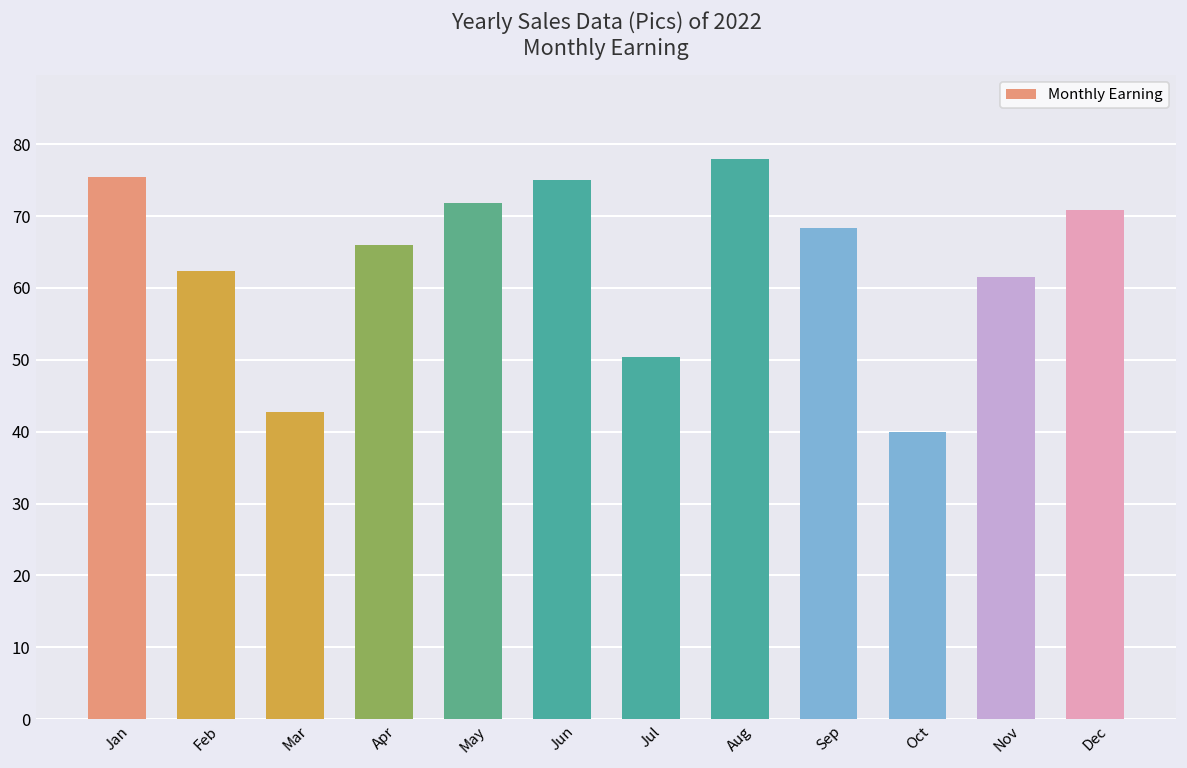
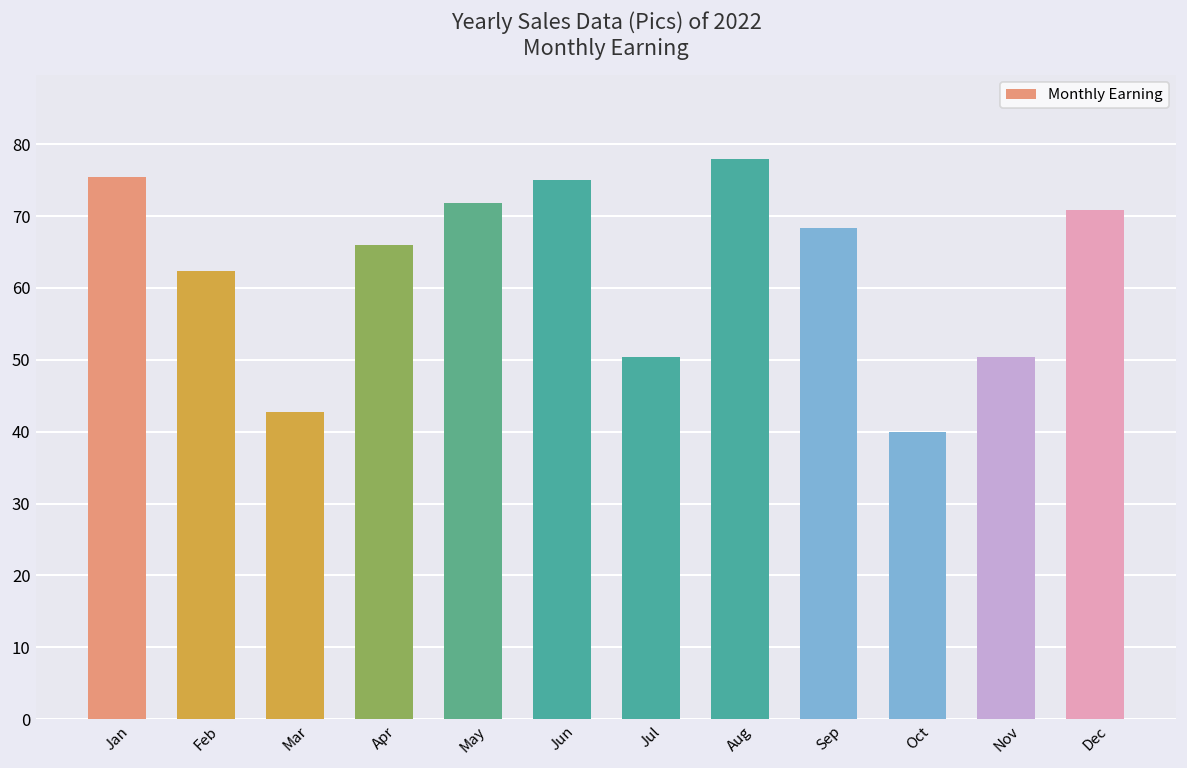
  {
    "Jan": 75,
    "Feb": 62,
    "Mar": 43,
    "Apr": 66,
    "May": 72,
    "Jun": 75,
    "Jul": 50,
    "Aug": 78,
    "Sep": 68,
    "Oct": 40,
-   "Nov": 62,
+   "Nov": 50,
    "Dec": 71
  }
